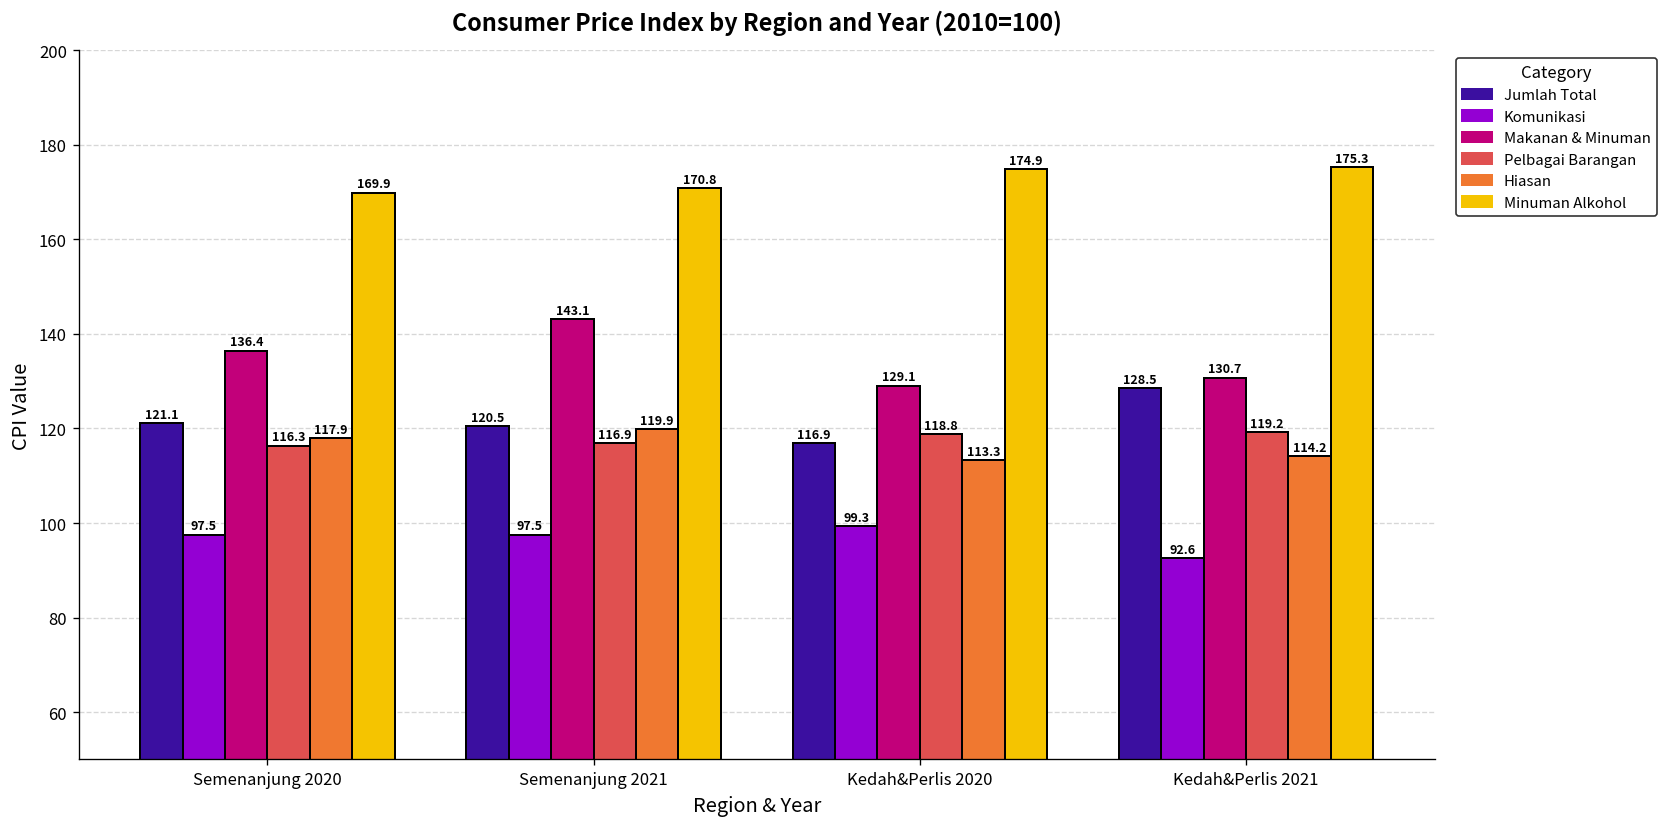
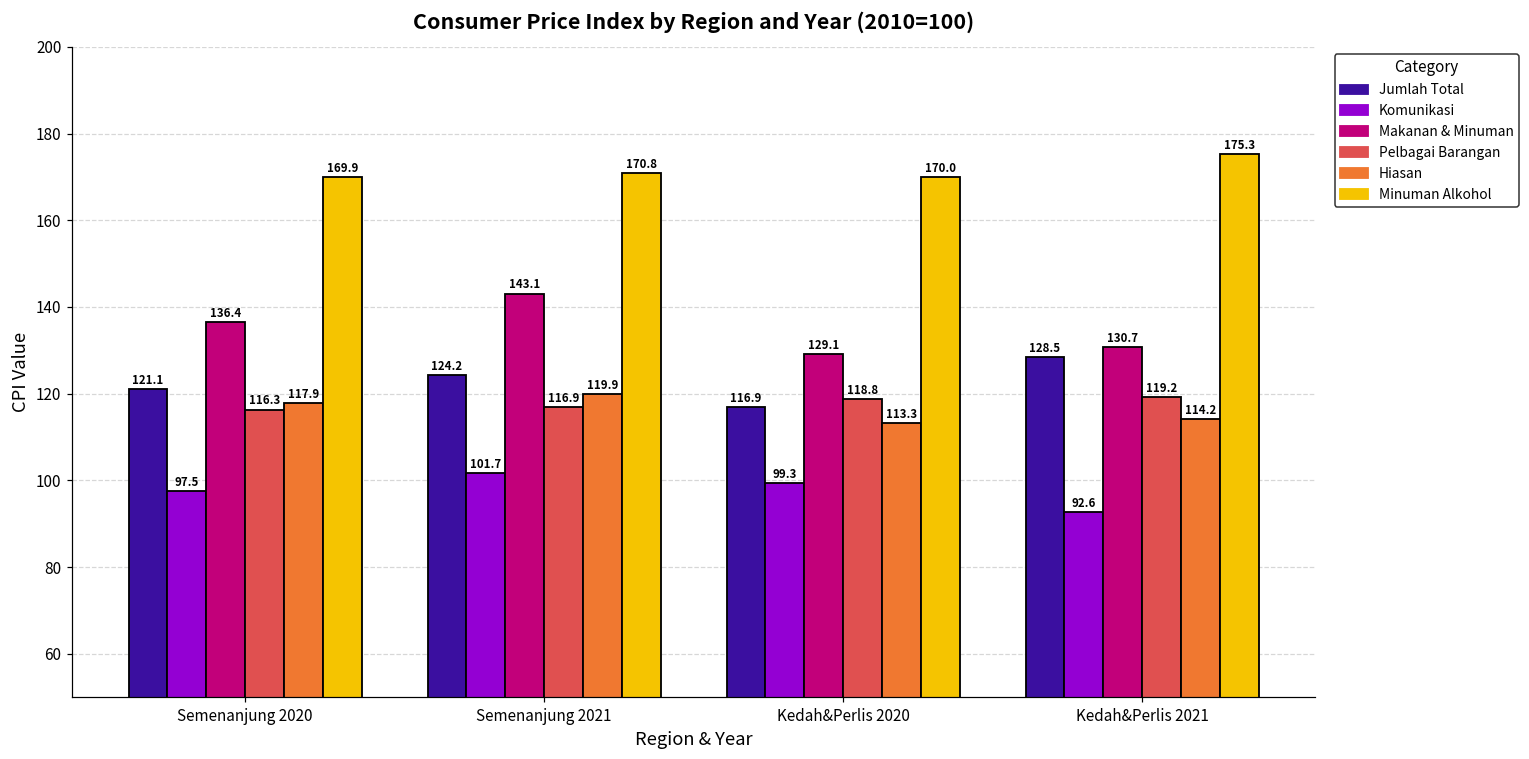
  {
    "Jumlah Total": {
      "Semenanjung 2020": 121.1,
-     "Semenanjung 2021": 120.5,
+     "Semenanjung 2021": 124.2,
      "Kedah&Perlis 2020": 116.9,
      "Kedah&Perlis 2021": 128.5
    },
    "Komunikasi": {
      "Semenanjung 2020": 97.5,
-     "Semenanjung 2021": 97.5,
+     "Semenanjung 2021": 101.7,
      "Kedah&Perlis 2020": 99.3,
      "Kedah&Perlis 2021": 92.6
    },
    "Makanan & Minuman": {
      "Semenanjung 2020": 136.4,
      "Semenanjung 2021": 143.1,
      "Kedah&Perlis 2020": 129.1,
      "Kedah&Perlis 2021": 130.7
    },
    "Minuman Alkohol": {
      "Semenanjung 2020": 169.9,
      "Semenanjung 2021": 170.8,
-     "Kedah&Perlis 2020": 174.9,
+     "Kedah&Perlis 2020": 170.0,
      "Kedah&Perlis 2021": 175.3
    }
  }
